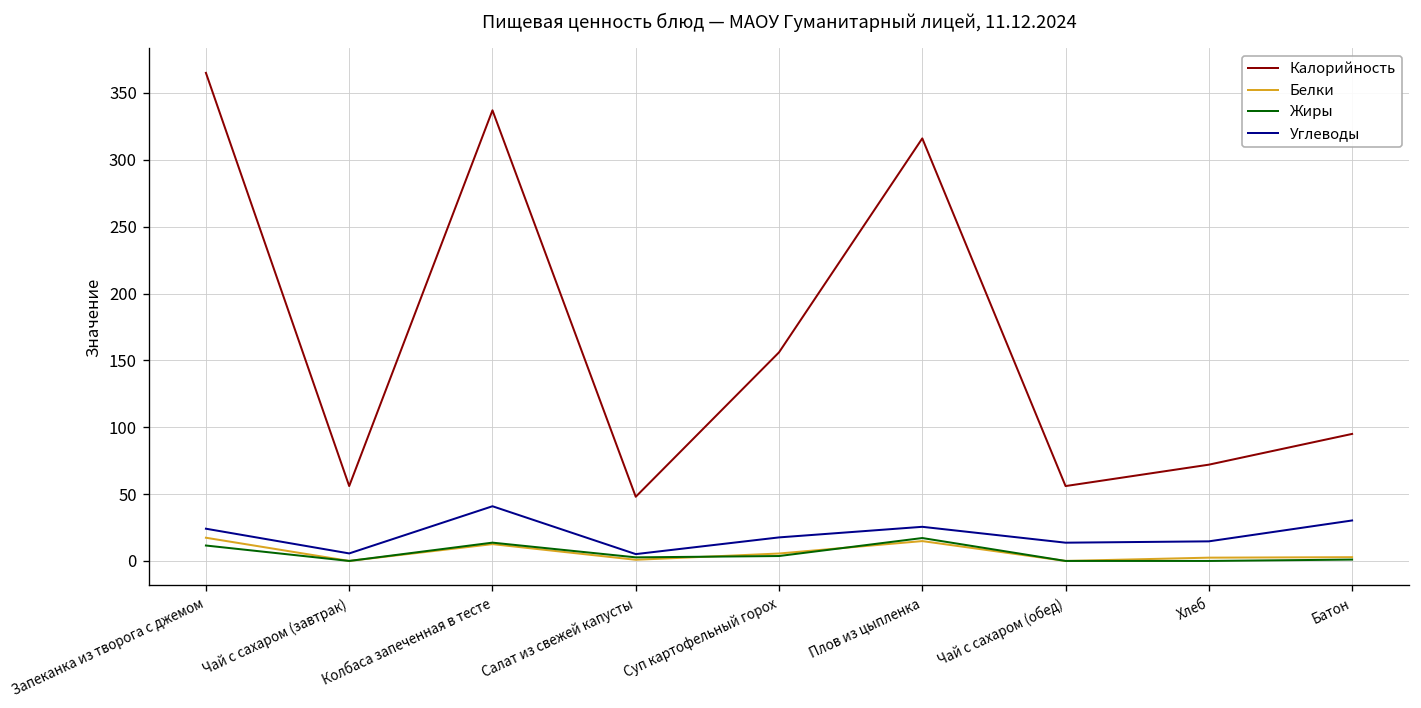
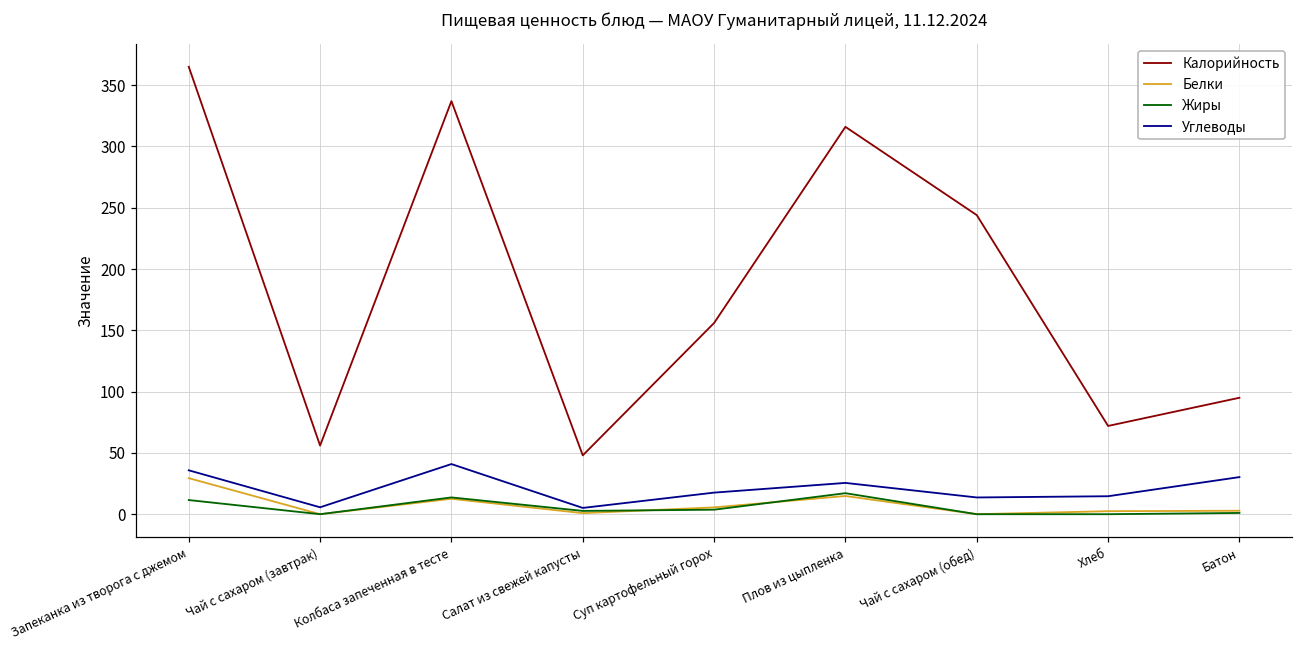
  {
    "Калорийность": {
      "Запеканка из творога с джемом": 365,
      "Чай с сахаром (завтрак)": 56,
      "Колбаса запеченная в тесте": 337,
      "Салат из свежей капусты": 48,
      "Суп картофельный горох": 156,
      "Плов из цыпленка": 316,
-     "Чай с сахаром (обед)": 56,
+     "Чай с сахаром (обед)": 244,
      "Хлеб": 72,
      "Батон": 95
    },
    "Белки": {
-     "Запеканка из творога с джемом": 17,
+     "Запеканка из творога с джемом": 29,
      "Хлеб": 2
    },
    "Жиры": {
      "Запеканка из творога с джемом": 12,
      "Хлеб": 0
    },
    "Углеводы": {
-     "Запеканка из творога с джемом": 24,
+     "Запеканка из творога с джемом": 36,
      "Чай с сахаром (завтрак)": 6,
      "Колбаса запеченная в тесте": 41,
      "Салат из свежей капусты": 5,
      "Суп картофельный горох": 18,
      "Плов из цыпленка": 26,
      "Чай с сахаром (обед)": 14,
      "Хлеб": 15,
      "Батон": 30
    }
  }
